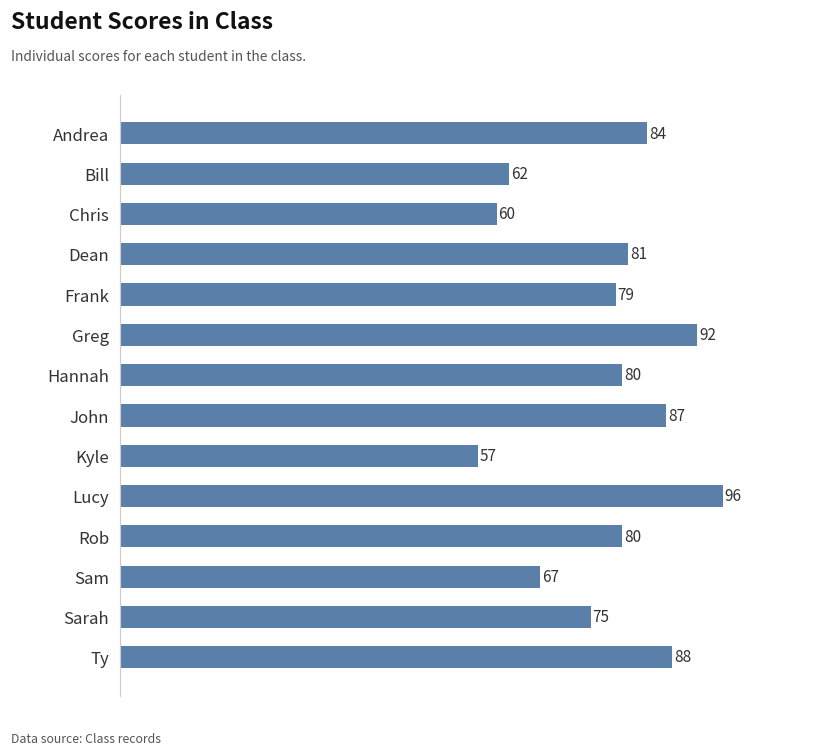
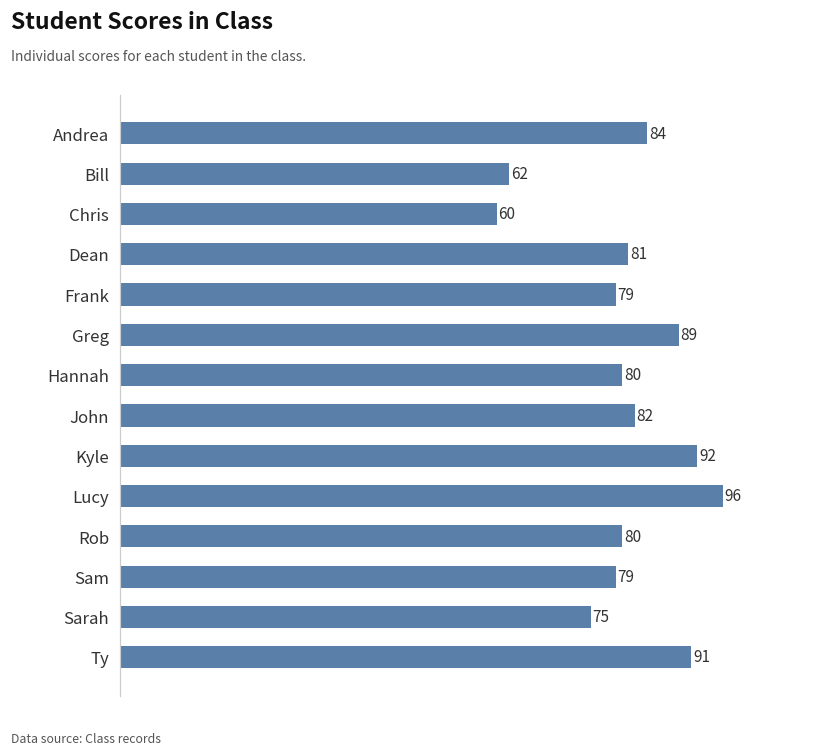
  {
    "Andrea": 84,
    "Bill": 62,
    "Chris": 60,
    "Dean": 81,
    "Frank": 79,
-   "Greg": 92,
+   "Greg": 89,
    "Hannah": 80,
-   "John": 87,
-   "Kyle": 57,
+   "John": 82,
+   "Kyle": 92,
    "Lucy": 96,
    "Rob": 80,
-   "Sam": 67,
+   "Sam": 79,
    "Sarah": 75,
-   "Ty": 88
+   "Ty": 91
  }
